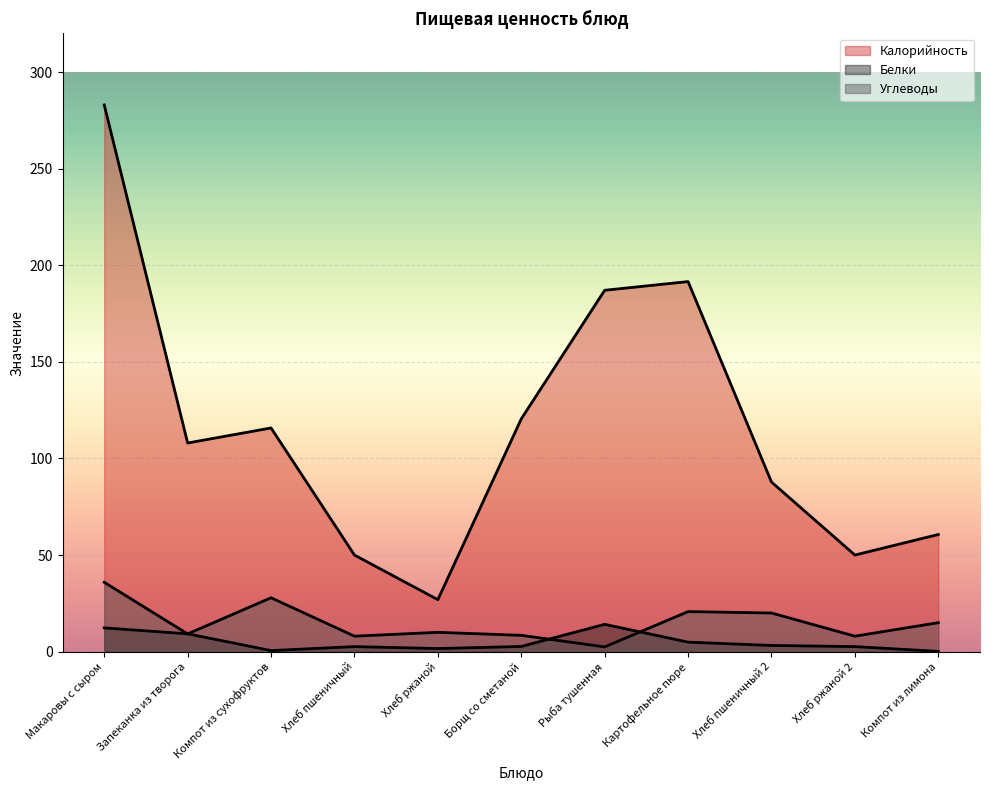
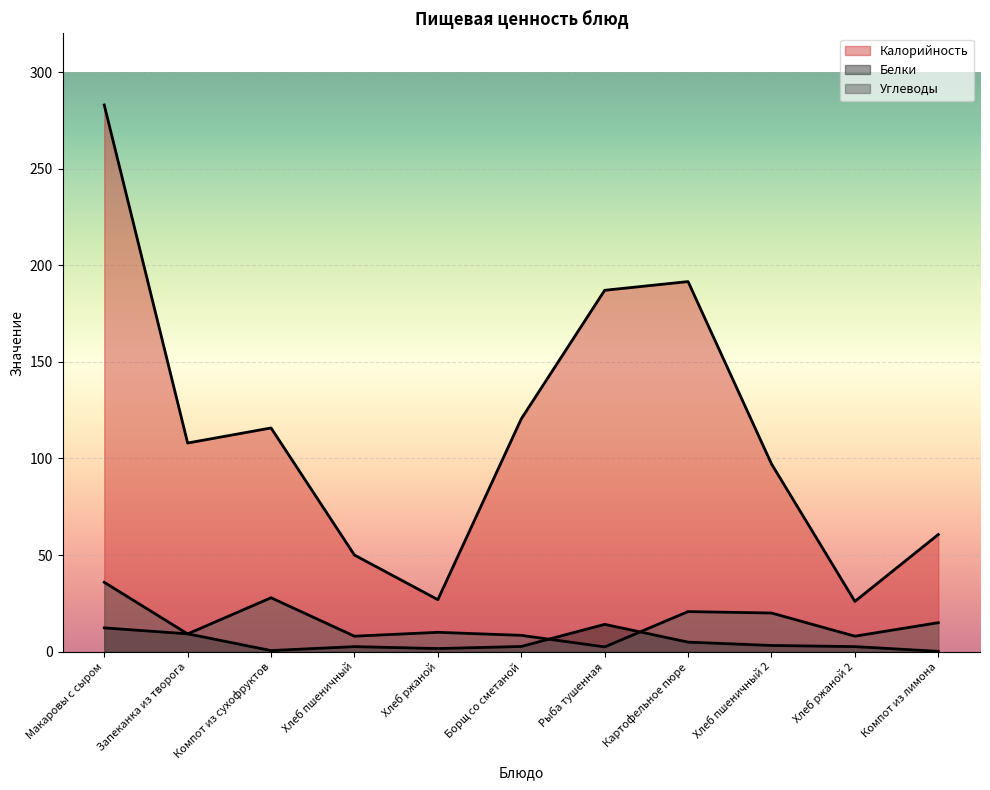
  {
    "Калорийность": {
      "Макаровы с сыром": 283,
      "Запеканка из творога": 108,
      "Компот из сухофруктов": 116,
      "Хлеб пшеничный": 50,
      "Хлеб ржаной": 27,
      "Борщ со сметаной": 120,
      "Рыба тушенная": 187,
      "Картофельное пюре": 192,
-     "Хлеб пшеничный 2": 88,
-     "Хлеб ржаной 2": 50,
+     "Хлеб пшеничный 2": 97,
+     "Хлеб ржаной 2": 26,
      "Компот из лимона": 61
    }
  }
